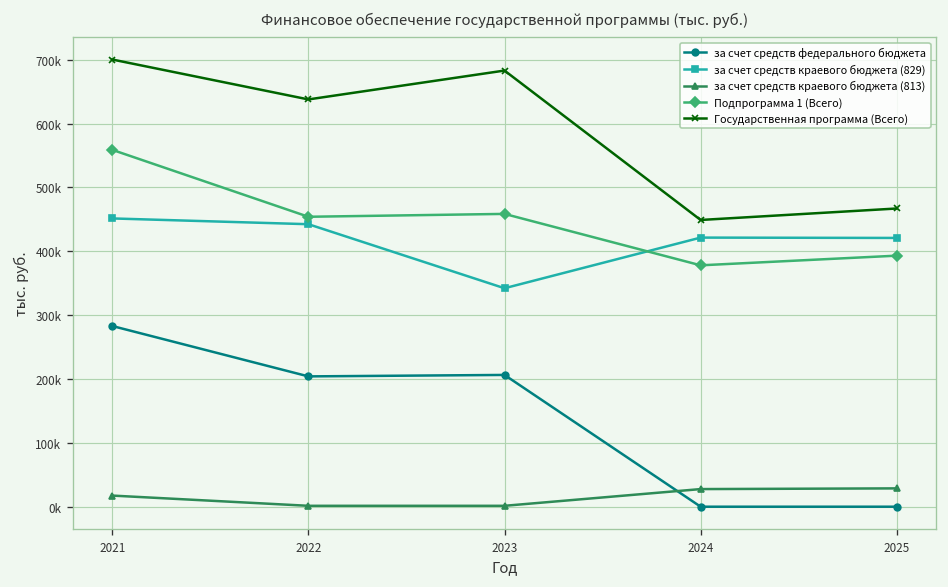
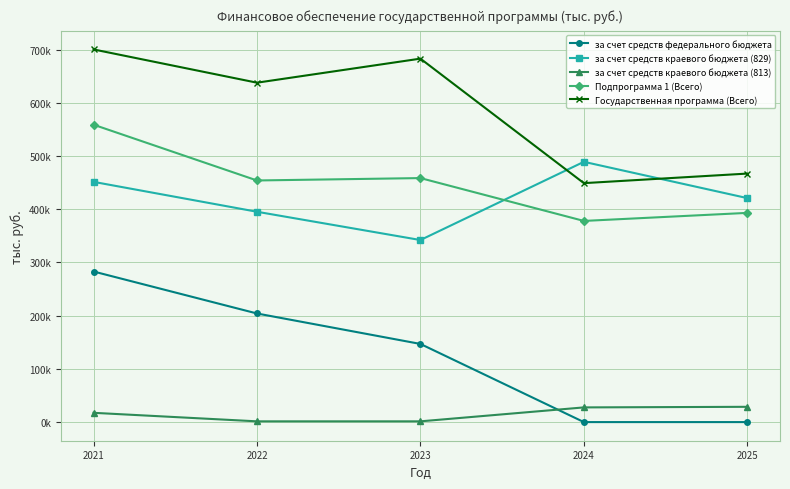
  {
    "за счет средств федерального бюджета": {
      "2021": 280000,
      "2022": 200000,
-     "2023": 210000,
+     "2023": 150000,
      "2024": 0,
      "2025": 0
    },
    "за счет средств краевого бюджета (829)": {
      "2021": 450000,
-     "2022": 440000,
+     "2022": 400000,
      "2023": 340000,
-     "2024": 420000,
+     "2024": 490000,
      "2025": 420000
    },
    "Государственная программа (Всего)": {
      "2021": 700000,
      "2022": 640000,
      "2023": 680000,
      "2024": 450000,
      "2025": 470000
    }
  }
